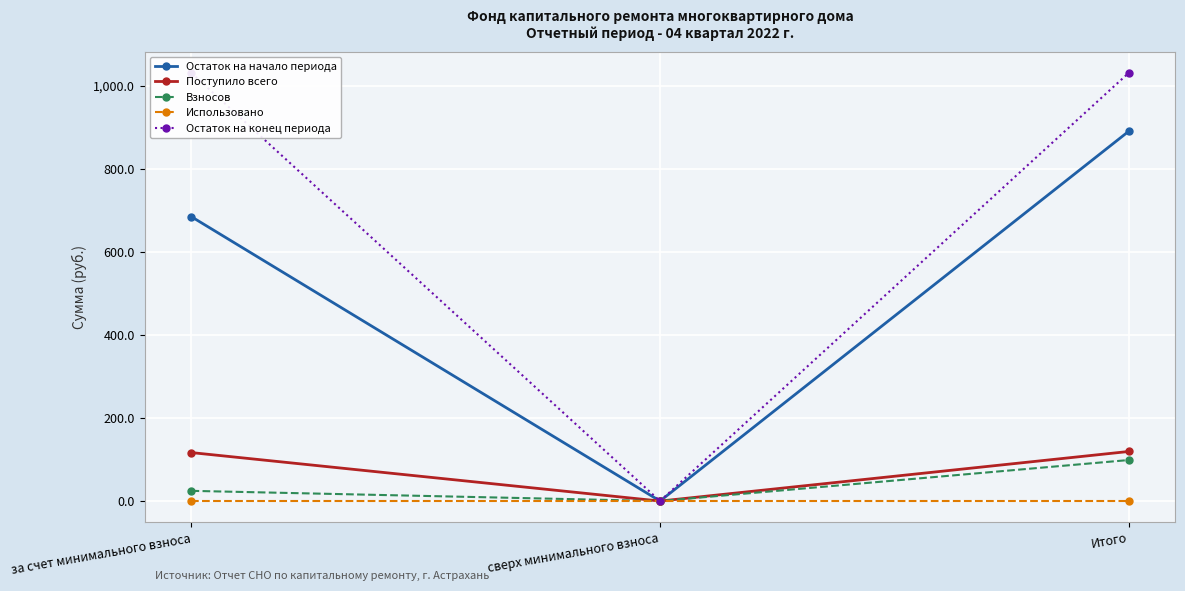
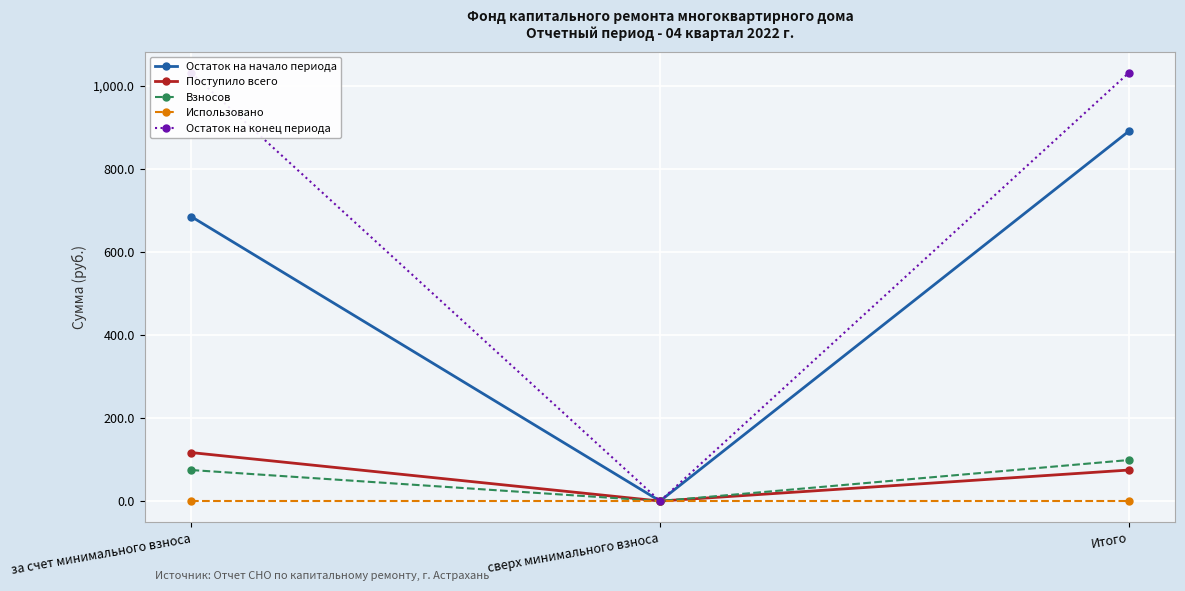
  {
    "Остаток на начало периода": {
      "за счет минимального взноса": "680",
      "Итого": "890"
    },
    "Поступило всего": {
      "за счет минимального взноса": "120",
-     "Итого": "120"
+     "Итого": "70"
    },
    "Взносов": {
-     "за счет минимального взноса": "20",
+     "за счет минимального взноса": "70",
      "Итого": "100"
    },
    "Использовано": {
      "за счет минимального взноса": "0",
      "Итого": "0"
    },
    "Остаток на конец периода": {
      "Итого": "1,030"
    }
  }
